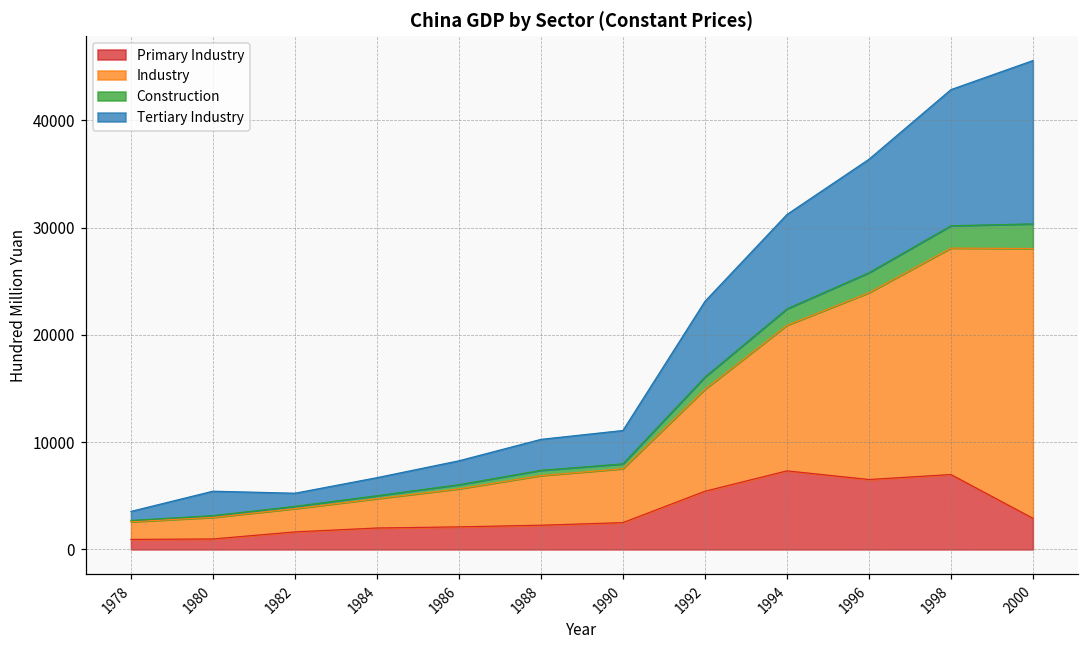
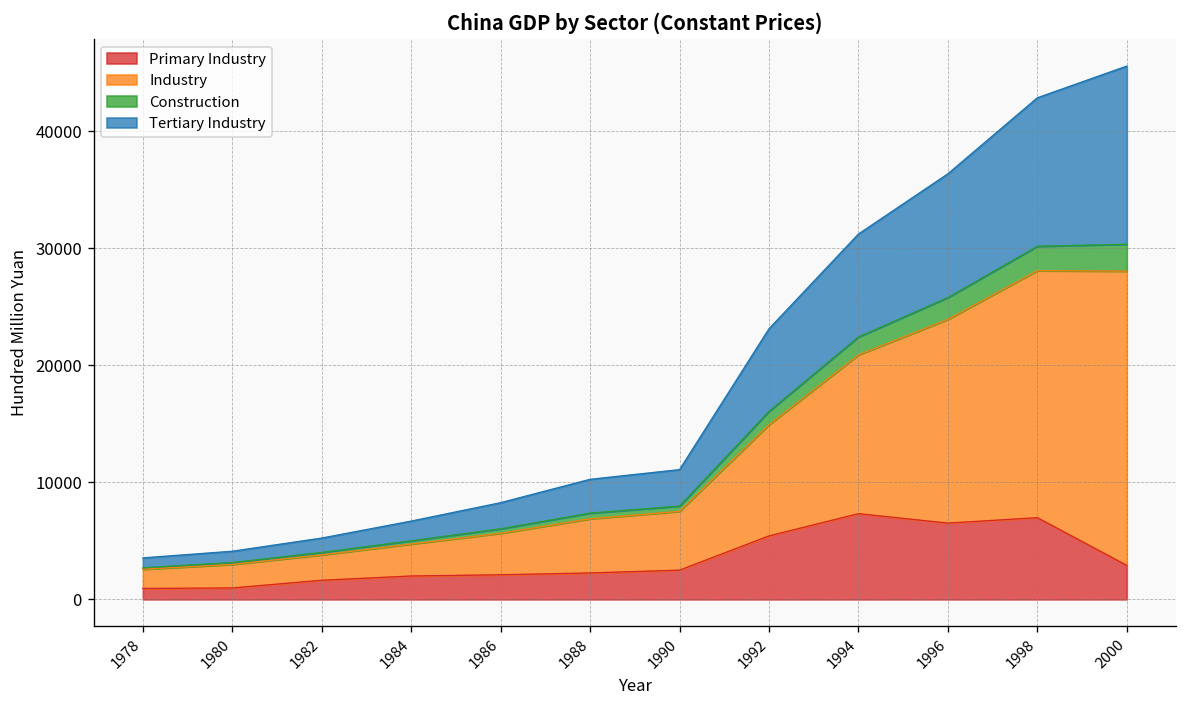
  {
    "Primary Industry": {
      "1978": 1000,
      "1980": 1000,
      "1982": 2000,
      "1984": 2000,
      "1986": 2000,
      "1988": 2000,
      "1990": 3000,
      "1992": 5000,
      "1994": 7000,
      "1996": 7000,
      "1998": 7000,
      "2000": 3000
    },
    "Industry": {
      "1984": 3000,
      "1986": 4000,
      "1988": 5000,
      "1990": 5000,
      "1992": 10000,
      "1994": 14000,
      "1996": 17000,
      "1998": 21000,
      "2000": 25000
    },
    "Construction": {
      "1984": 0,
      "1986": 0,
      "1988": 0,
      "1990": 0,
      "1992": 1000,
      "1994": 2000,
      "1996": 2000,
      "1998": 2000,
      "2000": 2000
    },
    "Tertiary Industry": {
      "1978": 1000,
-     "1980": 2000,
+     "1980": 1000,
      "1982": 1000,
      "1984": 2000,
      "1986": 2000,
      "1988": 3000,
      "1990": 3000,
      "1992": 7000,
      "1994": 9000,
      "1996": 11000,
      "1998": 13000,
      "2000": 15000
    }
  }
